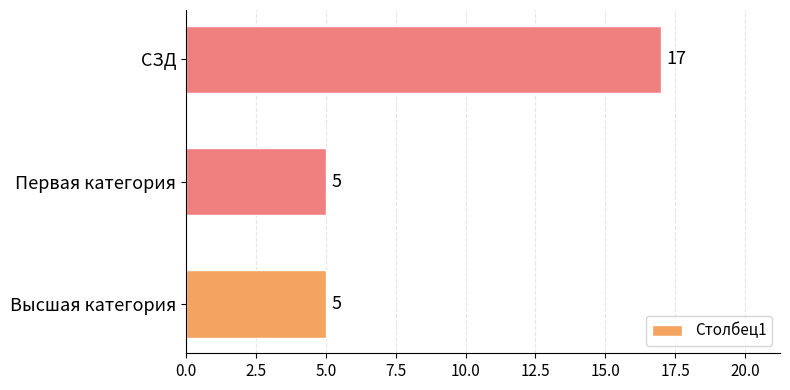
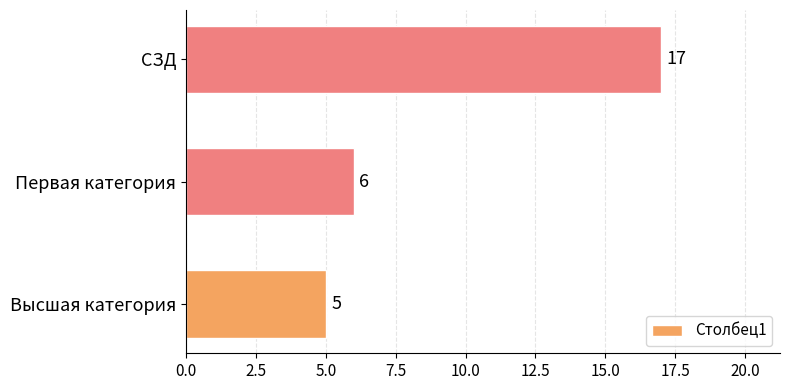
  {
    "СЗД": 17,
-   "Первая категория": 5,
+   "Первая категория": 6,
    "Высшая категория": 5
  }
